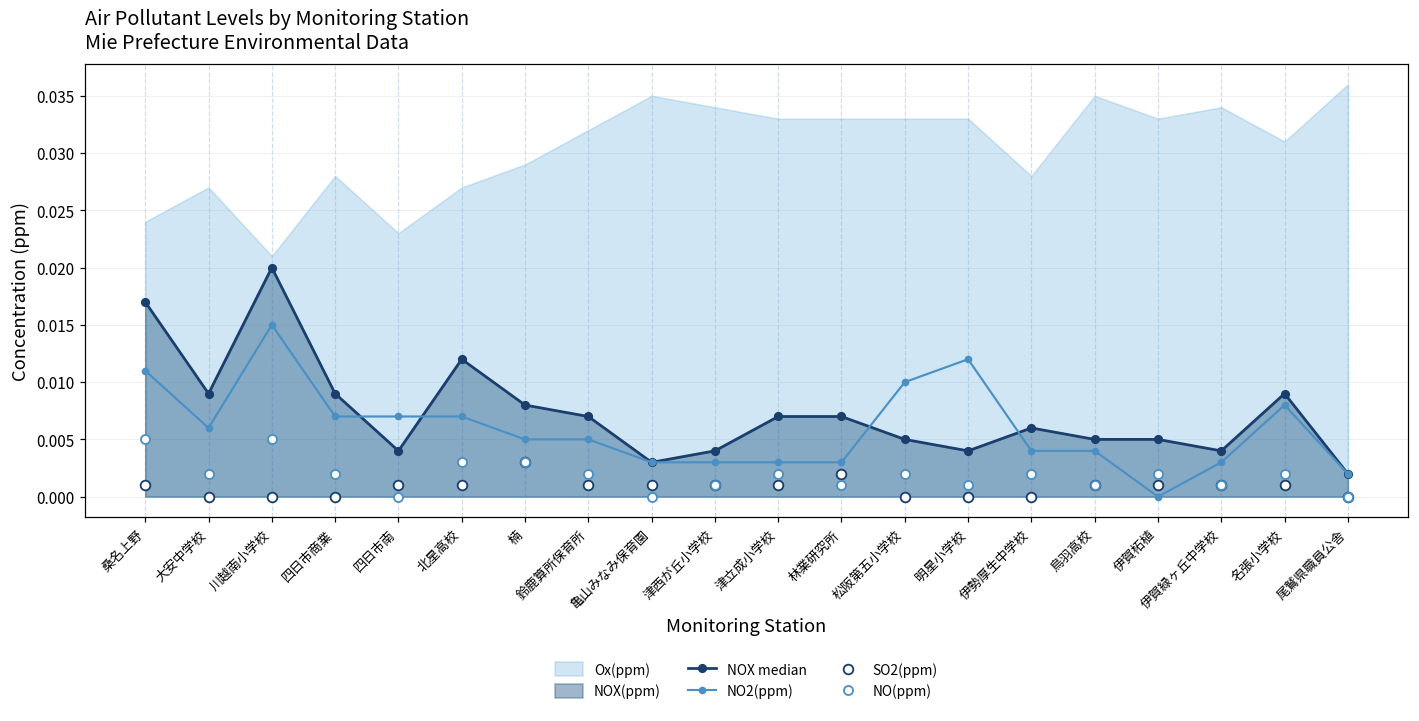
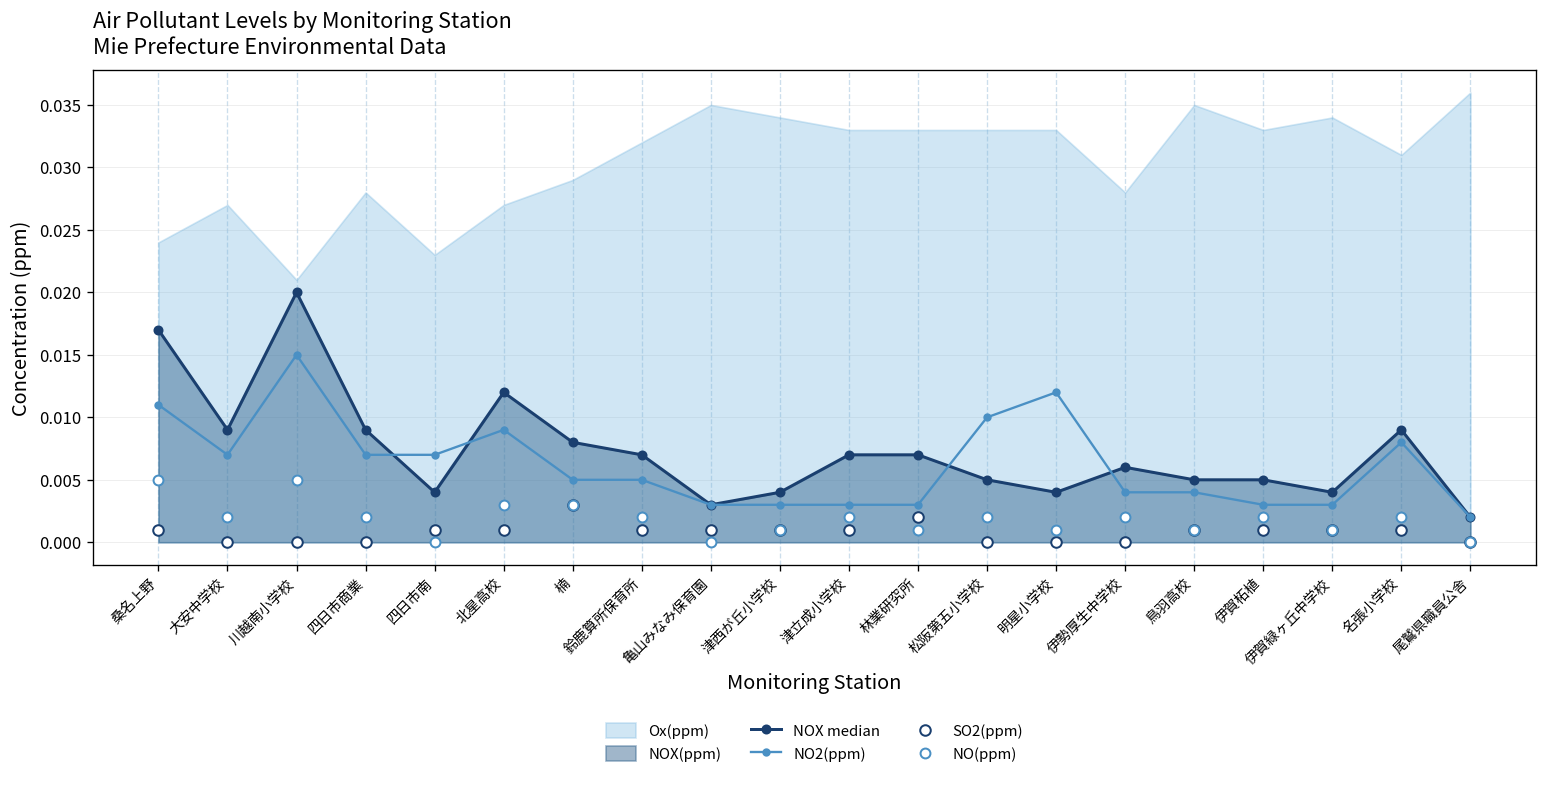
  {
    "NOX(ppm)": {
      "桑名上野": 0.017,
      "大安中学校": 0.009,
      "川越南小学校": 0.020,
      "四日市商業": 0.009,
      "四日市南": 0.004,
      "北星高校": 0.012,
      "楠": 0.008,
      "鈴鹿算所保育所": 0.007,
      "津西が丘小学校": 0.004,
      "津立成小学校": 0.007,
      "林業研究所": 0.007,
      "松阪第五小学校": 0.005,
      "明星小学校": 0.004,
      "伊勢厚生中学校": 0.006,
      "鳥羽高校": 0.005,
      "伊賀柘植": 0.005,
      "伊賀緑ヶ丘中学校": 0.004,
      "名張小学校": 0.009
    },
    "Ox(ppm)": {
      "桑名上野": 0.024,
      "大安中学校": 0.027,
      "川越南小学校": 0.021,
      "四日市商業": 0.028,
      "四日市南": 0.023,
      "北星高校": 0.027,
      "楠": 0.029,
      "鈴鹿算所保育所": 0.032,
      "亀山みなみ保育園": 0.035,
      "津西が丘小学校": 0.034,
      "津立成小学校": 0.033,
      "林業研究所": 0.033,
      "松阪第五小学校": 0.033,
      "明星小学校": 0.033,
      "伊勢厚生中学校": 0.028,
      "鳥羽高校": 0.035,
      "伊賀柘植": 0.033,
      "伊賀緑ヶ丘中学校": 0.034,
      "名張小学校": 0.031,
      "尾鷲県職員公舎": 0.036
    },
    "NO2(ppm)": {
      "桑名上野": 0.011,
-     "大安中学校": 0.006,
+     "大安中学校": 0.007,
      "川越南小学校": 0.015,
      "四日市商業": 0.007,
      "四日市南": 0.007,
-     "北星高校": 0.007,
+     "北星高校": 0.009,
      "楠": 0.005,
      "鈴鹿算所保育所": 0.005,
      "津西が丘小学校": 0.003,
      "津立成小学校": 0.003,
      "林業研究所": 0.003,
      "松阪第五小学校": 0.010,
      "明星小学校": 0.012,
      "伊勢厚生中学校": 0.004,
      "鳥羽高校": 0.004,
-     "伊賀柘植": 0.000,
+     "伊賀柘植": 0.003,
      "伊賀緑ヶ丘中学校": 0.003,
      "名張小学校": 0.008
    }
  }
